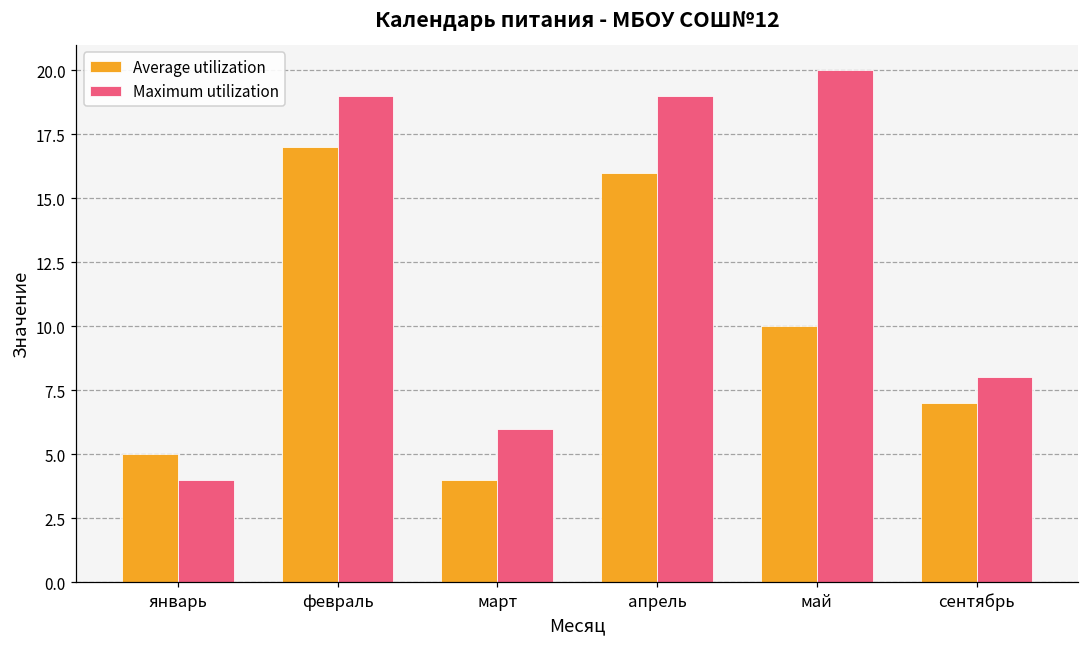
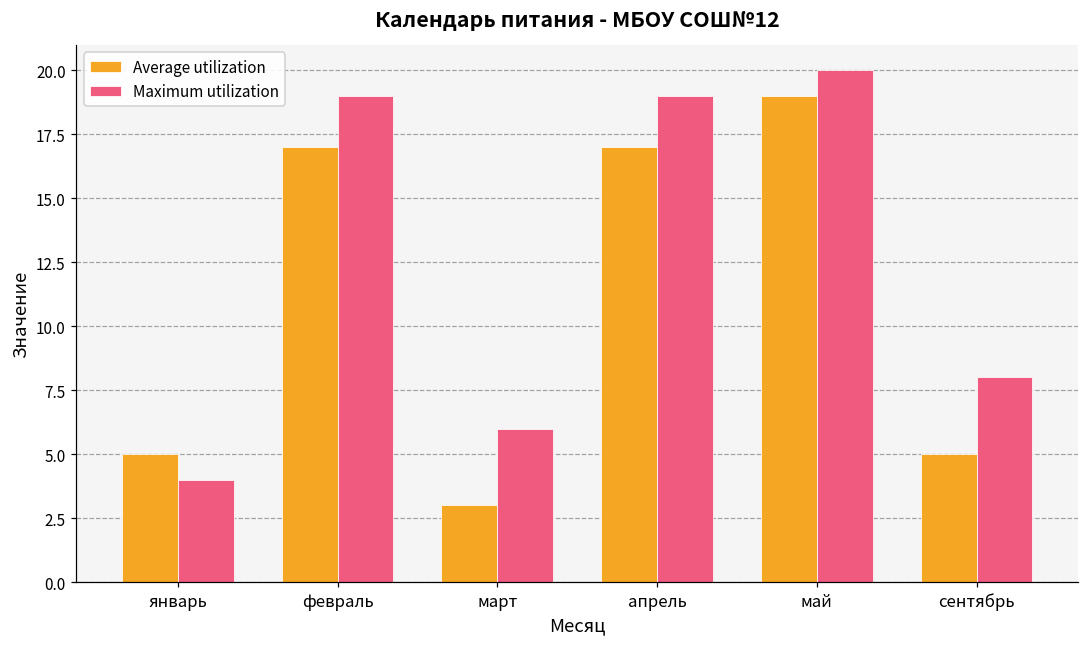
  {
    "Average utilization": {
      "январь": 5,
      "февраль": 17,
-     "март": 4,
-     "апрель": 16,
-     "май": 10,
-     "сентябрь": 7
+     "март": 3,
+     "апрель": 17,
+     "май": 19,
+     "сентябрь": 5
    },
    "Maximum utilization": {
      "январь": 4,
      "февраль": 19,
      "март": 6,
      "апрель": 19,
      "май": 20,
      "сентябрь": 8
    }
  }
